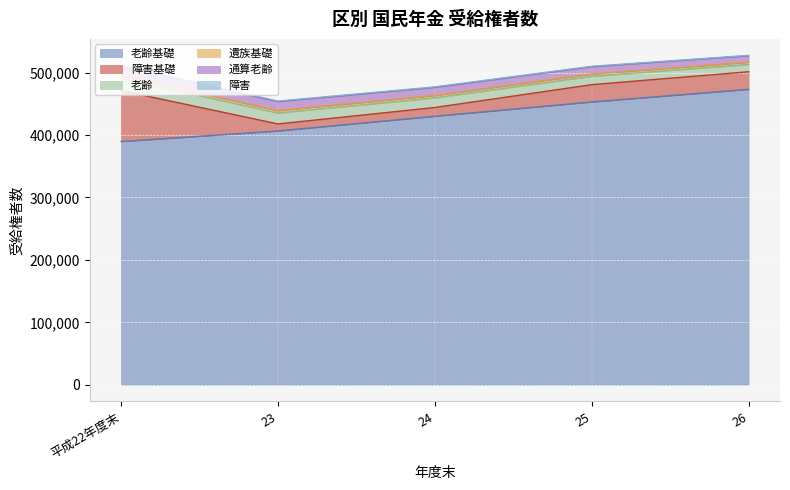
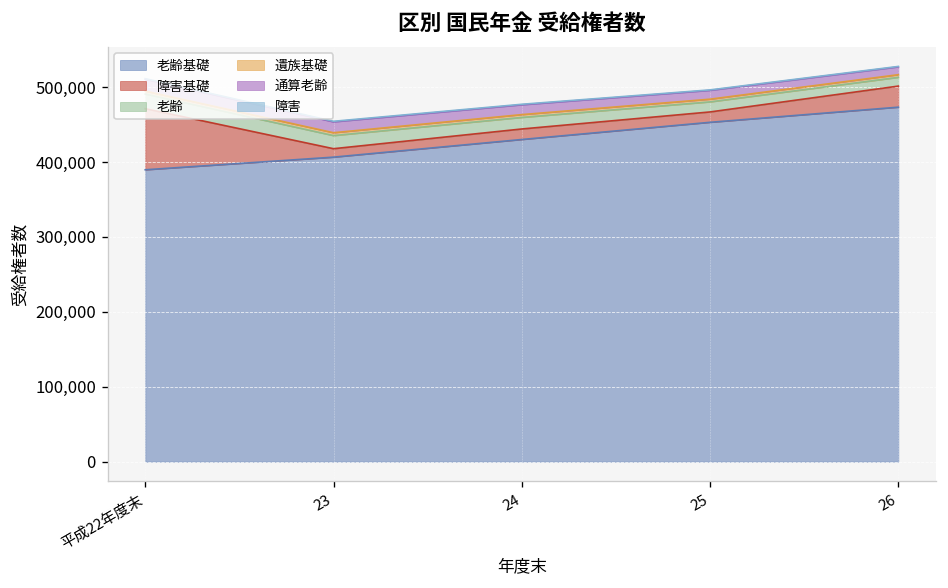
  {
    "障害基礎": {
      "23": "10,000",
      "24": "10,000",
-     "25": "30,000",
+     "25": "10,000",
      "26": "30,000"
    }
  }
